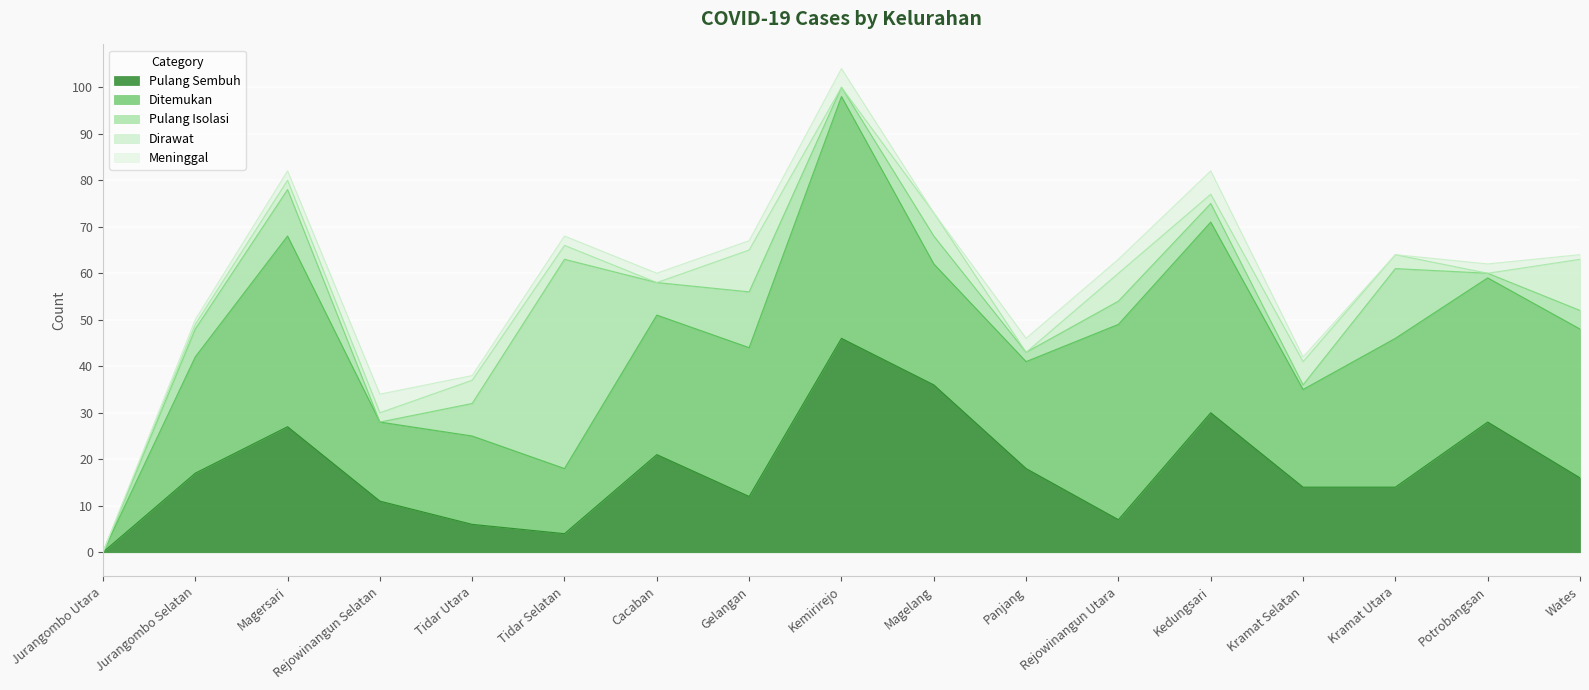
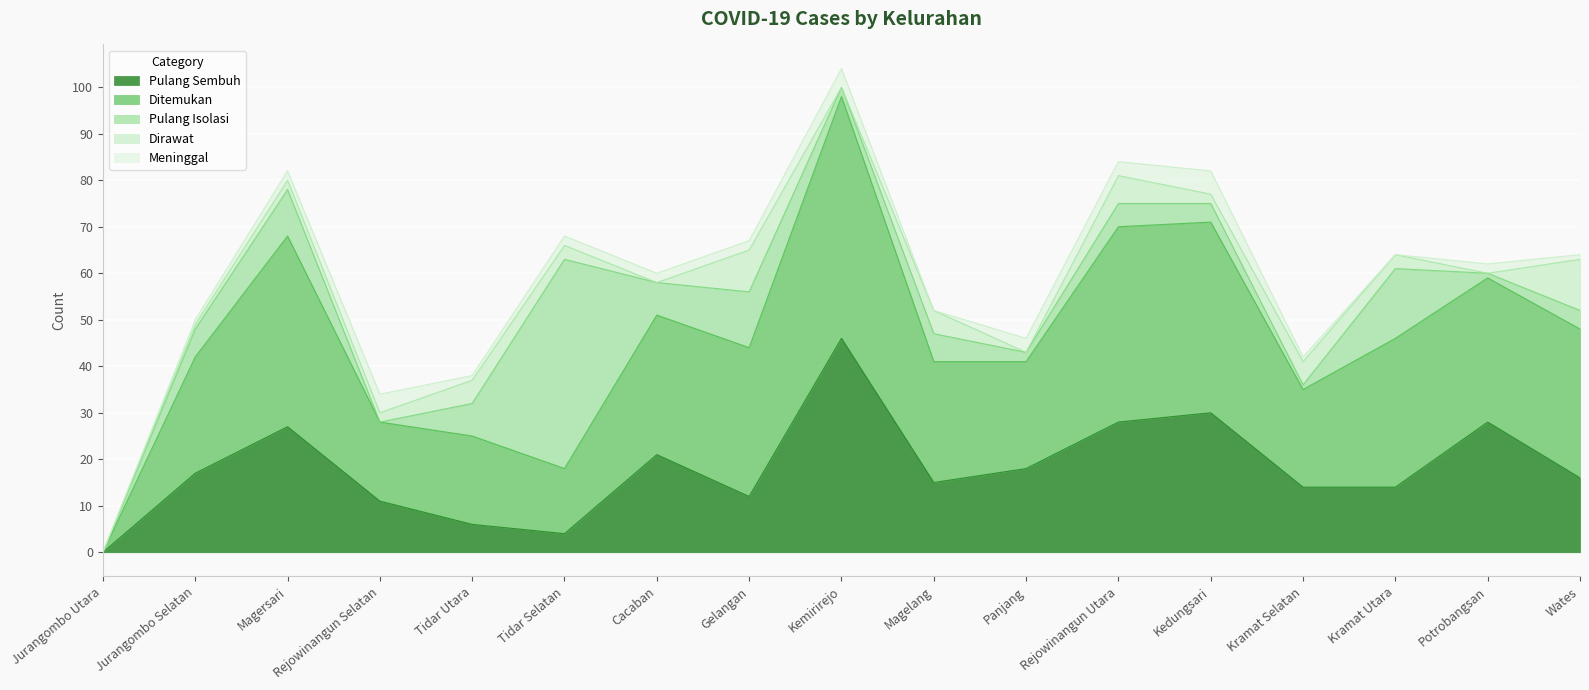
  {
    "Pulang Sembuh": {
      "Jurangombo Selatan": 17,
      "Magersari": 27,
      "Rejowinangun Selatan": 11,
      "Tidar Utara": 6,
      "Tidar Selatan": 4,
      "Cacaban": 21,
      "Gelangan": 12,
      "Kemirirejo": 46,
-     "Magelang": 36,
+     "Magelang": 15,
      "Panjang": 18,
-     "Rejowinangun Utara": 7,
+     "Rejowinangun Utara": 28,
      "Kedungsari": 30,
      "Kramat Selatan": 14,
      "Kramat Utara": 14,
      "Potrobangsan": 28,
      "Wates": 16
    },
    "Ditemukan": {
      "Jurangombo Selatan": 25,
      "Magersari": 41,
      "Tidar Utara": 19,
      "Tidar Selatan": 14,
      "Cacaban": 30,
      "Gelangan": 32,
      "Kemirirejo": 52,
      "Magelang": 26,
      "Panjang": 23,
      "Rejowinangun Utara": 42,
      "Kedungsari": 41,
      "Kramat Selatan": 21,
      "Kramat Utara": 32,
      "Potrobangsan": 31,
      "Wates": 32
    },
    "Pulang Isolasi": {
      "Jurangombo Selatan": 6,
      "Magersari": 10,
      "Tidar Utara": 7,
      "Tidar Selatan": 45,
      "Gelangan": 12,
      "Magelang": 6,
      "Rejowinangun Utara": 5,
      "Kedungsari": 4,
      "Kramat Selatan": 1,
      "Kramat Utara": 15,
      "Wates": 4
    }
  }
